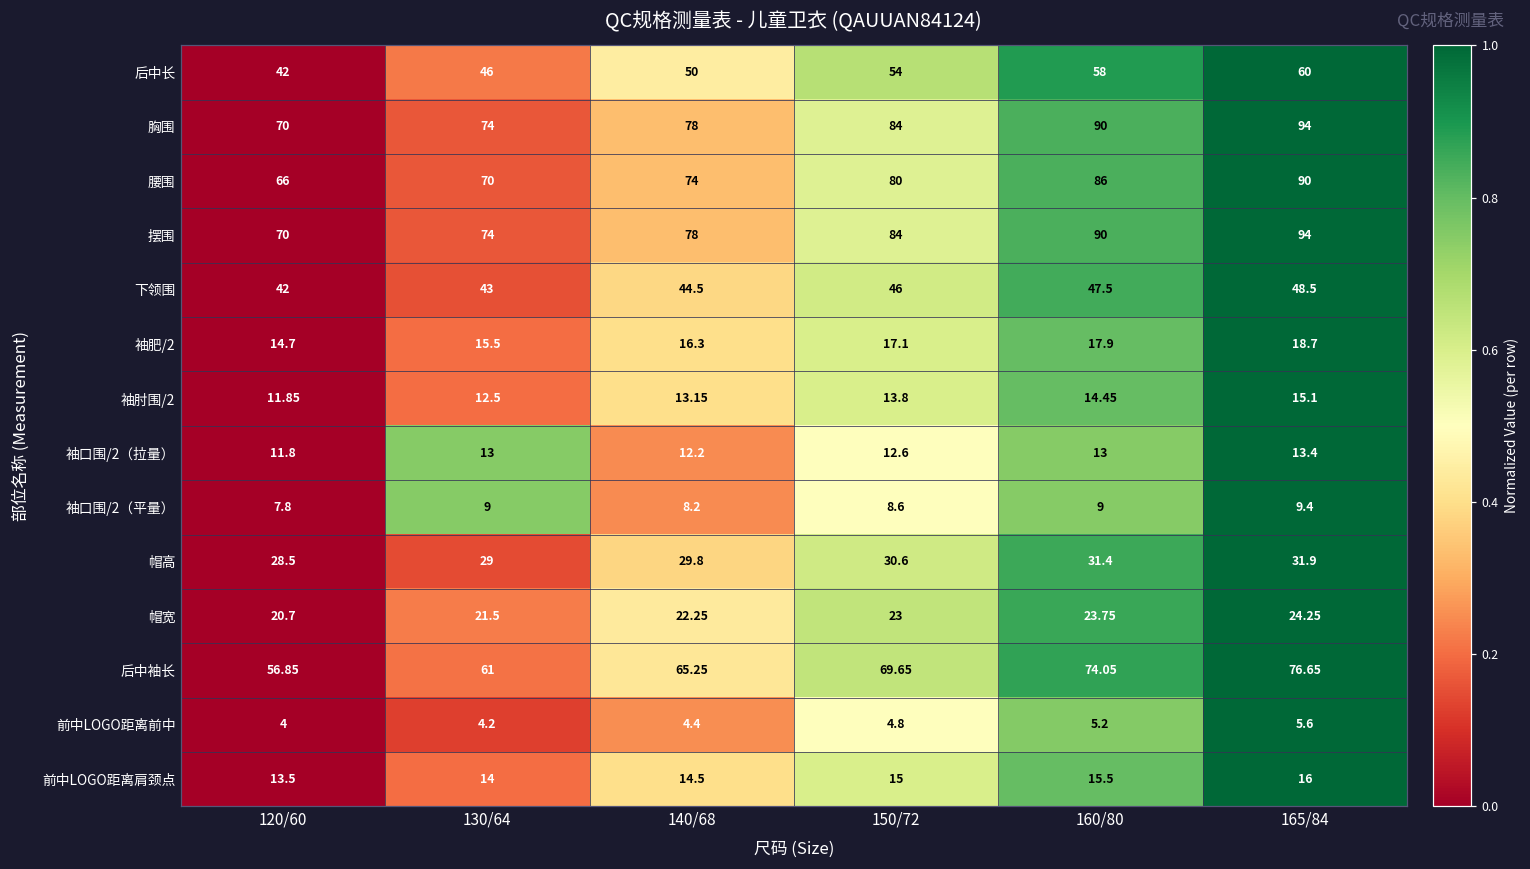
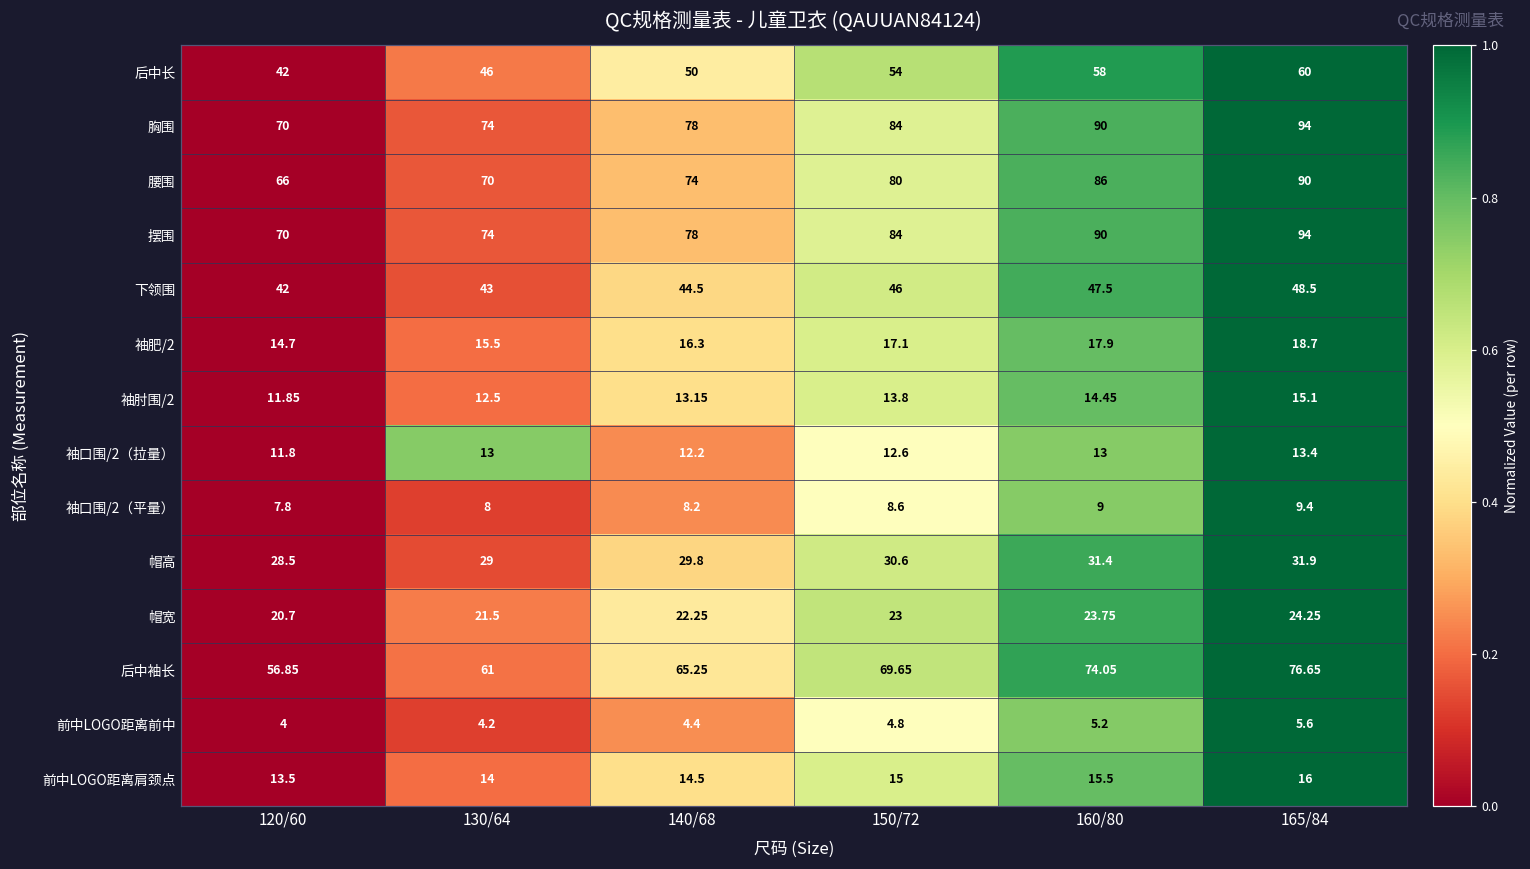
  {
    "后中长": {
      "120/60": 42,
      "130/64": 46,
      "140/68": 50,
      "150/72": 54,
      "160/80": 58,
      "165/84": 60
    },
    "胸围": {
      "120/60": 70,
      "130/64": 74,
      "140/68": 78,
      "150/72": 84,
      "160/80": 90,
      "165/84": 94
    },
    "腰围": {
      "120/60": 66,
      "130/64": 70,
      "140/68": 74,
      "150/72": 80,
      "160/80": 86,
      "165/84": 90
    },
    "摆围": {
      "120/60": 70,
      "130/64": 74,
      "140/68": 78,
      "150/72": 84,
      "160/80": 90,
      "165/84": 94
    },
    "下领围": {
      "120/60": 42,
      "130/64": 43,
      "140/68": 44.5,
      "150/72": 46,
      "160/80": 47.5,
      "165/84": 48.5
    },
    "袖肥/2": {
      "120/60": 14.7,
      "130/64": 15.5,
      "140/68": 16.3,
      "150/72": 17.1,
      "160/80": 17.9,
      "165/84": 18.7
    },
    "袖肘围/2": {
      "120/60": 11.85,
      "130/64": 12.5,
      "140/68": 13.15,
      "150/72": 13.8,
      "160/80": 14.45,
      "165/84": 15.1
    },
    "袖口围/2（拉量）": {
      "120/60": 11.8,
      "130/64": 13,
      "140/68": 12.2,
      "150/72": 12.6,
      "160/80": 13,
      "165/84": 13.4
    },
    "袖口围/2（平量）": {
      "120/60": 7.8,
-     "130/64": 9,
+     "130/64": 8,
      "140/68": 8.2,
      "150/72": 8.6,
      "160/80": 9,
      "165/84": 9.4
    },
    "帽高": {
      "120/60": 28.5,
      "130/64": 29,
      "140/68": 29.8,
      "150/72": 30.6,
      "160/80": 31.4,
      "165/84": 31.9
    },
    "帽宽": {
      "120/60": 20.7,
      "130/64": 21.5,
      "140/68": 22.25,
      "150/72": 23,
      "160/80": 23.75,
      "165/84": 24.25
    },
    "后中袖长": {
      "120/60": 56.85,
      "130/64": 61,
      "140/68": 65.25,
      "150/72": 69.65,
      "160/80": 74.05,
      "165/84": 76.65
    },
    "前中LOGO距离前中": {
      "120/60": 4,
      "130/64": 4.2,
      "140/68": 4.4,
      "150/72": 4.8,
      "160/80": 5.2,
      "165/84": 5.6
    },
    "前中LOGO距离肩颈点": {
      "120/60": 13.5,
      "130/64": 14,
      "140/68": 14.5,
      "150/72": 15,
      "160/80": 15.5,
      "165/84": 16
    }
  }
